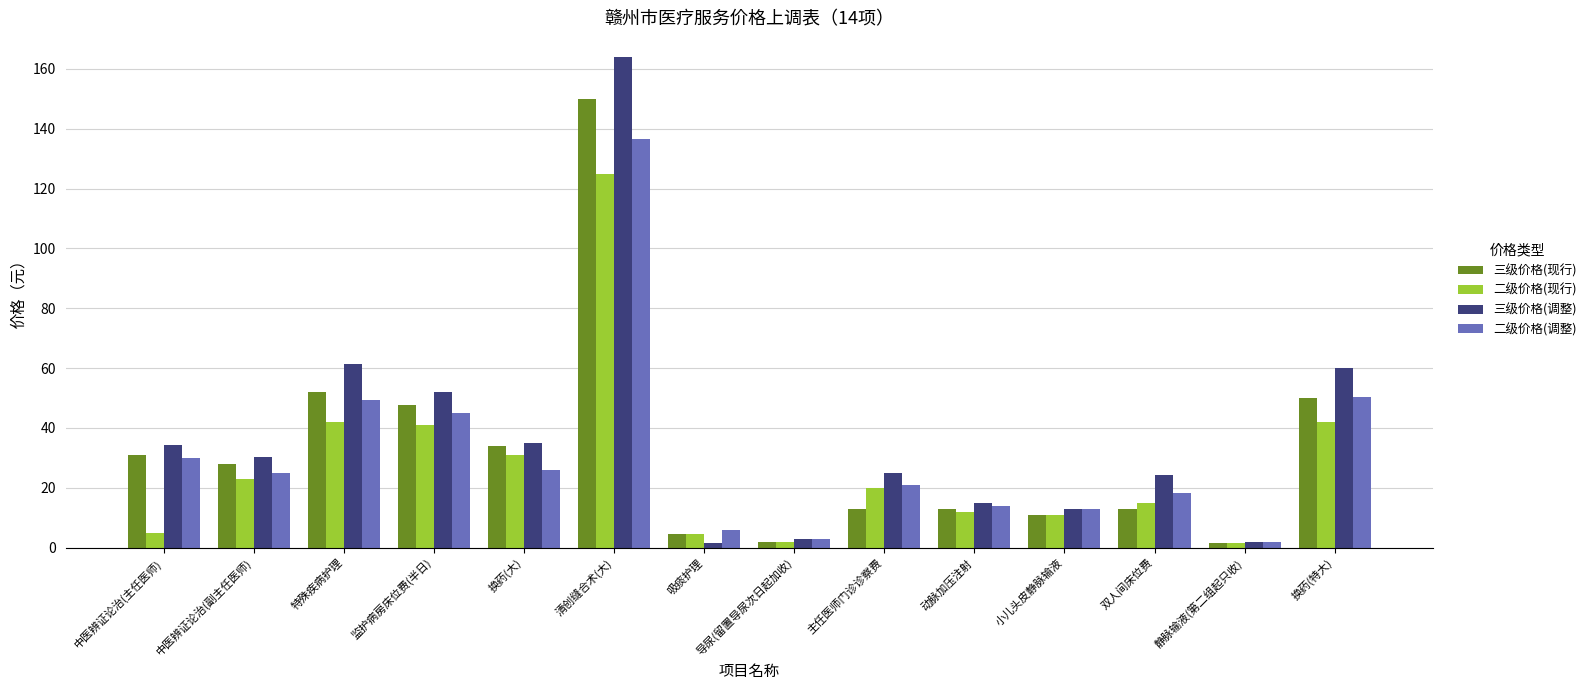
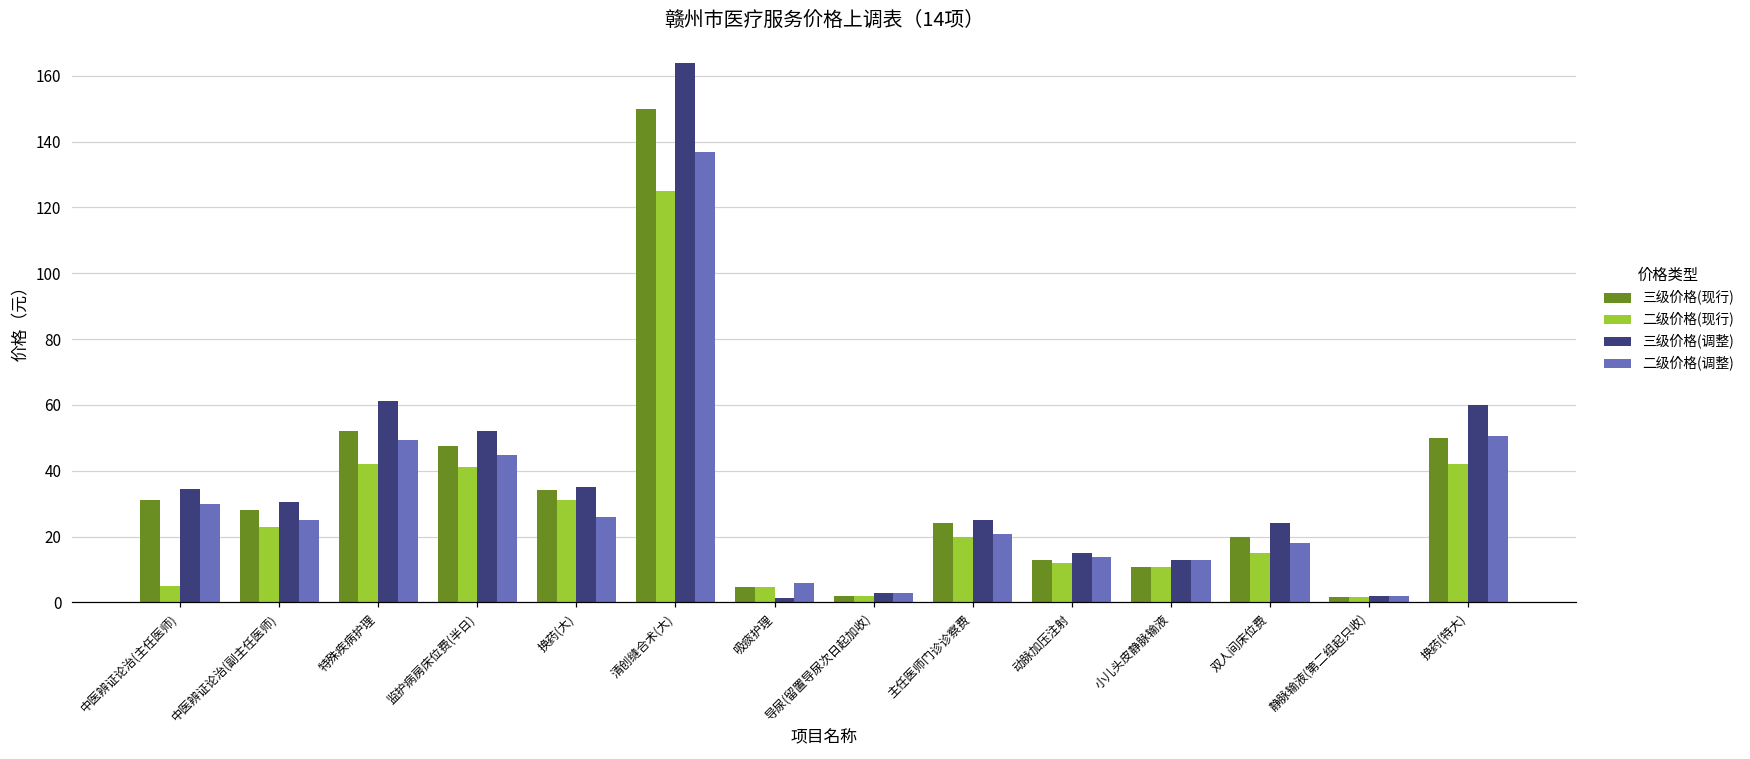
  {
    "三级价格(现行)": {
      "中医辨证论治(主任医师)": 31,
      "中医辨证论治(副主任医师)": 28,
      "特殊疾病护理": 52,
      "监护病房床位费(半日)": 48,
      "换药(大)": 34,
      "清创缝合术(大)": 150,
      "吸痰护理": 5,
      "导尿(留置导尿次日起加收)": 2,
-     "主任医师门诊诊察费": 13,
+     "主任医师门诊诊察费": 24,
      "动脉加压注射": 13,
      "小儿头皮静脉输液": 11,
-     "双人间床位费": 13,
+     "双人间床位费": 20,
      "静脉输液(第二组起只收)": 2,
      "换药(特大)": 50
    },
    "二级价格(现行)": {
      "中医辨证论治(主任医师)": 5,
      "中医辨证论治(副主任医师)": 23,
      "特殊疾病护理": 42,
      "监护病房床位费(半日)": 41,
      "换药(大)": 31,
      "清创缝合术(大)": 125,
      "吸痰护理": 5,
      "导尿(留置导尿次日起加收)": 2,
      "主任医师门诊诊察费": 20,
      "动脉加压注射": 12,
      "小儿头皮静脉输液": 11,
      "双人间床位费": 15,
      "静脉输液(第二组起只收)": 2,
      "换药(特大)": 42
    },
    "三级价格(调整)": {
      "中医辨证论治(主任医师)": 34,
      "中医辨证论治(副主任医师)": 30,
      "特殊疾病护理": 61,
      "监护病房床位费(半日)": 52,
      "换药(大)": 35,
      "清创缝合术(大)": 164,
      "吸痰护理": 1,
      "导尿(留置导尿次日起加收)": 3,
      "主任医师门诊诊察费": 25,
      "动脉加压注射": 15,
      "小儿头皮静脉输液": 13,
      "双人间床位费": 24,
      "静脉输液(第二组起只收)": 2,
      "换药(特大)": 60
    },
    "二级价格(调整)": {
      "中医辨证论治(主任医师)": 30,
      "中医辨证论治(副主任医师)": 25,
      "特殊疾病护理": 49,
      "监护病房床位费(半日)": 45,
      "换药(大)": 26,
      "清创缝合术(大)": 137,
      "吸痰护理": 6,
      "导尿(留置导尿次日起加收)": 3,
      "主任医师门诊诊察费": 21,
      "动脉加压注射": 14,
      "小儿头皮静脉输液": 13,
      "双人间床位费": 18,
      "静脉输液(第二组起只收)": 2,
      "换药(特大)": 50
    }
  }
